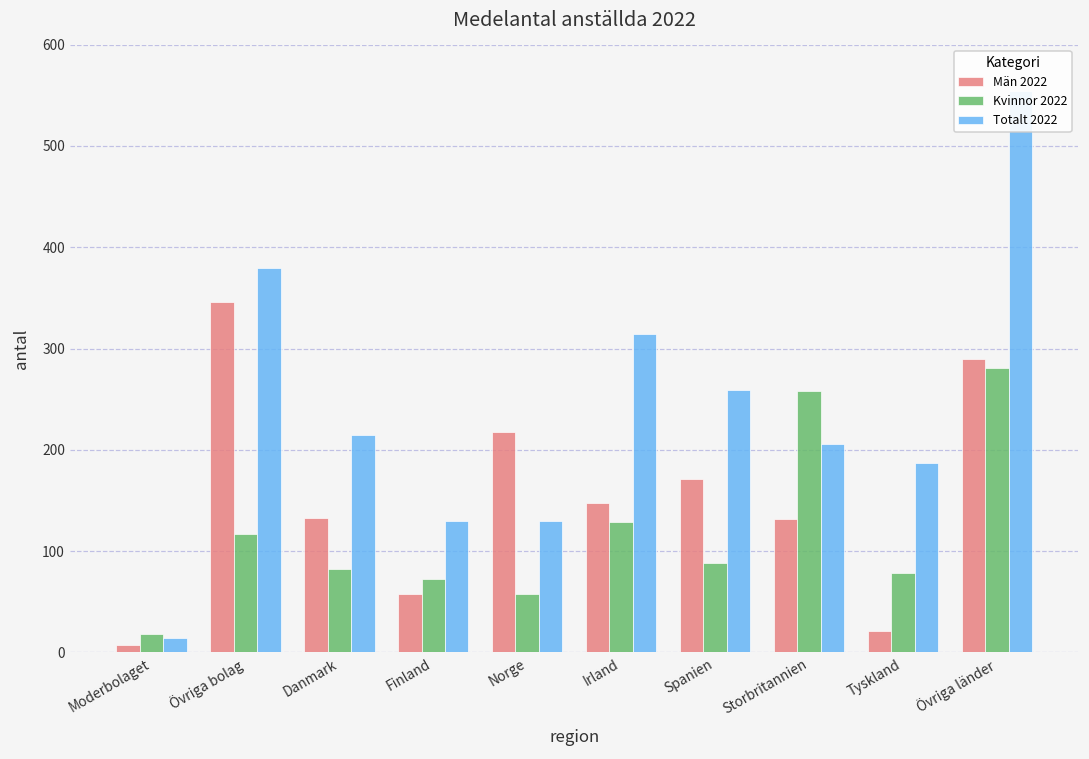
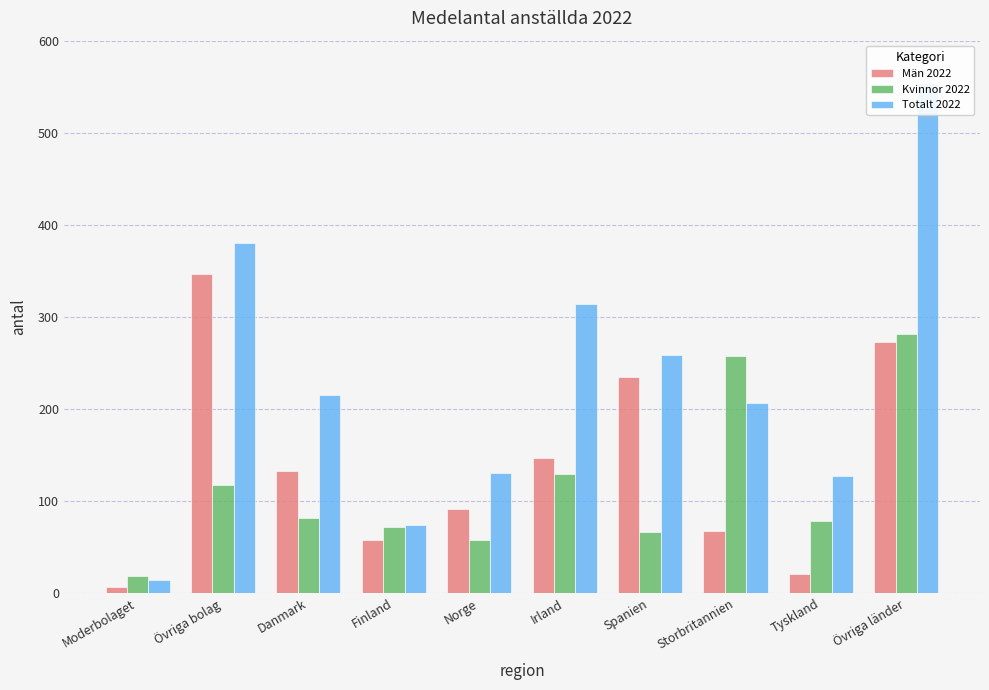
  {
    "Män 2022": {
      "Moderbolaget": 10,
      "Övriga bolag": 350,
      "Danmark": 130,
      "Finland": 60,
-     "Norge": 220,
+     "Norge": 90,
      "Irland": 150,
-     "Spanien": 170,
-     "Storbritannien": 130,
+     "Spanien": 240,
+     "Storbritannien": 70,
      "Tyskland": 20,
-     "Övriga länder": 290
+     "Övriga länder": 270
    },
    "Kvinnor 2022": {
      "Moderbolaget": 20,
      "Övriga bolag": 120,
      "Danmark": 80,
      "Finland": 70,
      "Norge": 60,
      "Irland": 130,
-     "Spanien": 90,
+     "Spanien": 70,
      "Storbritannien": 260,
      "Tyskland": 80,
      "Övriga länder": 280
    },
    "Totalt 2022": {
      "Moderbolaget": 10,
      "Övriga bolag": 380,
      "Danmark": 220,
-     "Finland": 130,
+     "Finland": 70,
      "Norge": 130,
      "Irland": 310,
      "Spanien": 260,
      "Storbritannien": 210,
-     "Tyskland": 190
+     "Tyskland": 130
    }
  }
